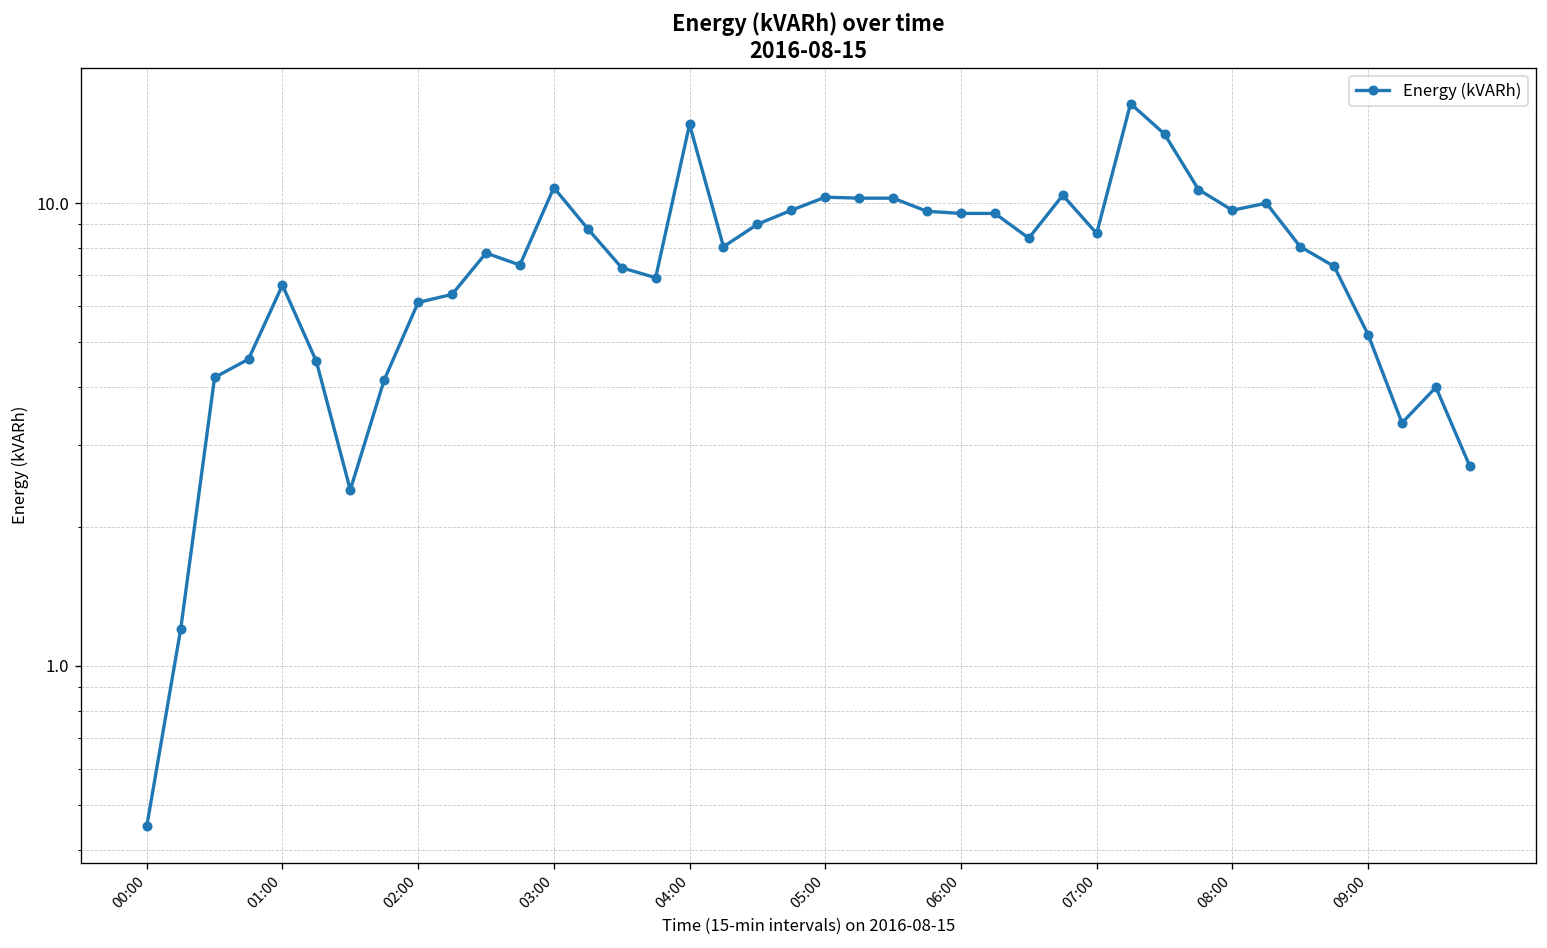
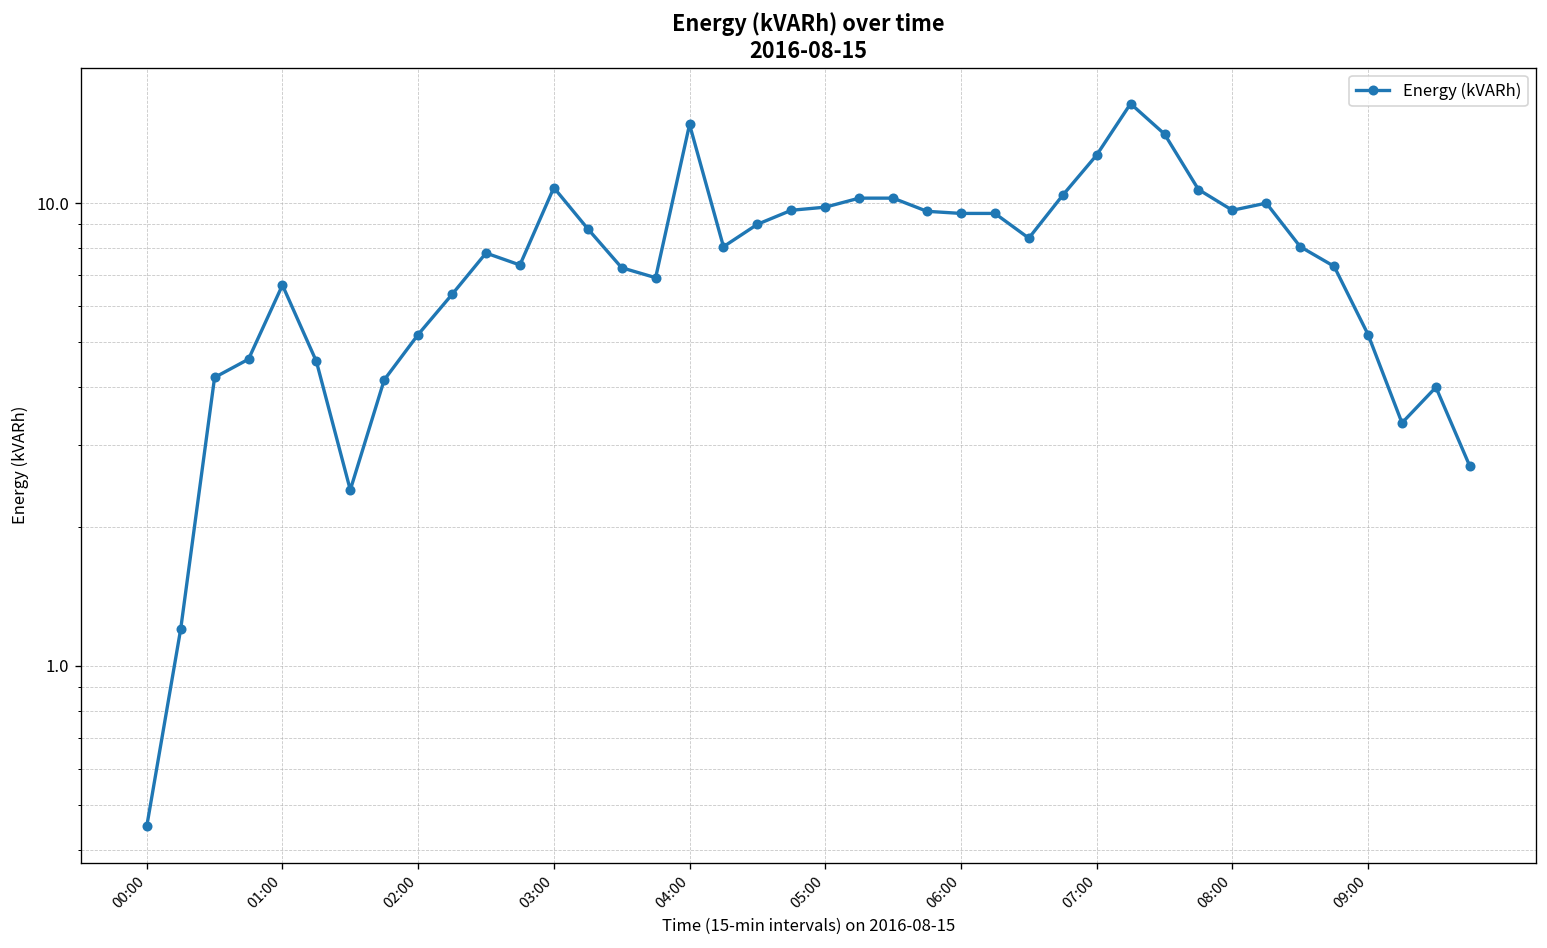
  {
    "00:00": 0.45,
    "01:00": 6.7,
-   "02:00": 6.1,
+   "02:00": 5.2,
    "03:00": 10.8,
    "04:00": 14.8,
-   "05:00": 10.3,
+   "05:00": 9.8,
    "06:00": 9.5,
-   "07:00": 8.6,
+   "07:00": 12.7,
    "08:00": 9.7,
    "09:00": 5.2
  }
